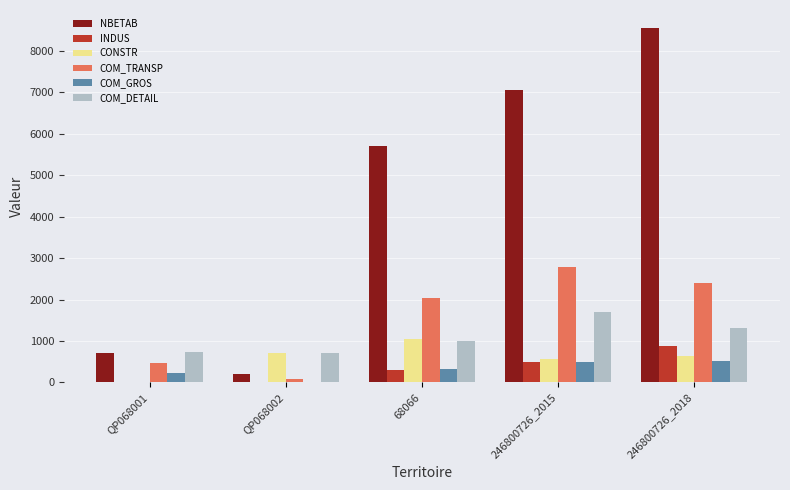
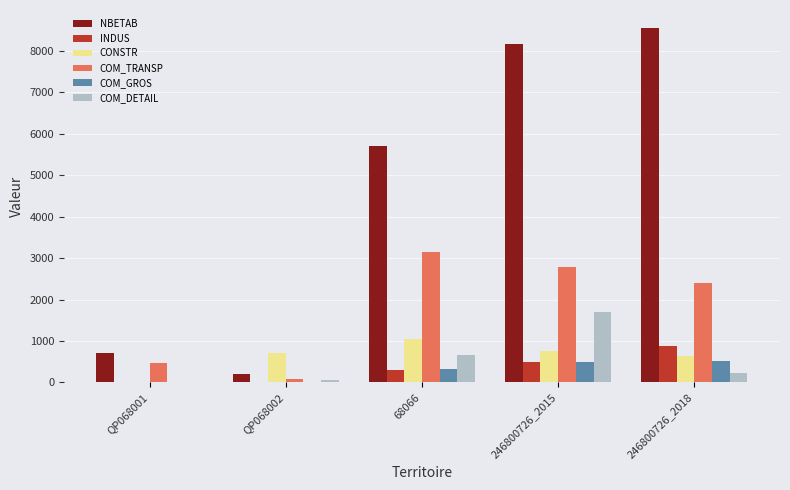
  {
    "NBETAB": {
      "QP068001": 700,
      "QP068002": 200,
      "68066": 5700,
-     "246800726_2015": 7100,
+     "246800726_2015": 8200,
      "246800726_2018": 8600
    },
    "INDUS": {
      "68066": 300,
      "246800726_2015": 500,
      "246800726_2018": 900
    },
    "CONSTR": {
      "QP068002": 700,
      "68066": 1000,
-     "246800726_2015": 600,
+     "246800726_2015": 800,
      "246800726_2018": 600
    },
    "COM_TRANSP": {
      "QP068001": 500,
      "QP068002": 100,
-     "68066": 2000,
+     "68066": 3200,
      "246800726_2015": 2800,
      "246800726_2018": 2400
    },
    "COM_GROS": {
-     "QP068001": 200,
+     "QP068001": 0,
      "68066": 300,
      "246800726_2015": 500,
      "246800726_2018": 500
    },
    "COM_DETAIL": {
-     "QP068001": 700,
-     "QP068002": 700,
-     "68066": 1000,
+     "QP068001": 0,
+     "QP068002": 0,
+     "68066": 700,
      "246800726_2015": 1700,
-     "246800726_2018": 1300
+     "246800726_2018": 200
    }
  }
